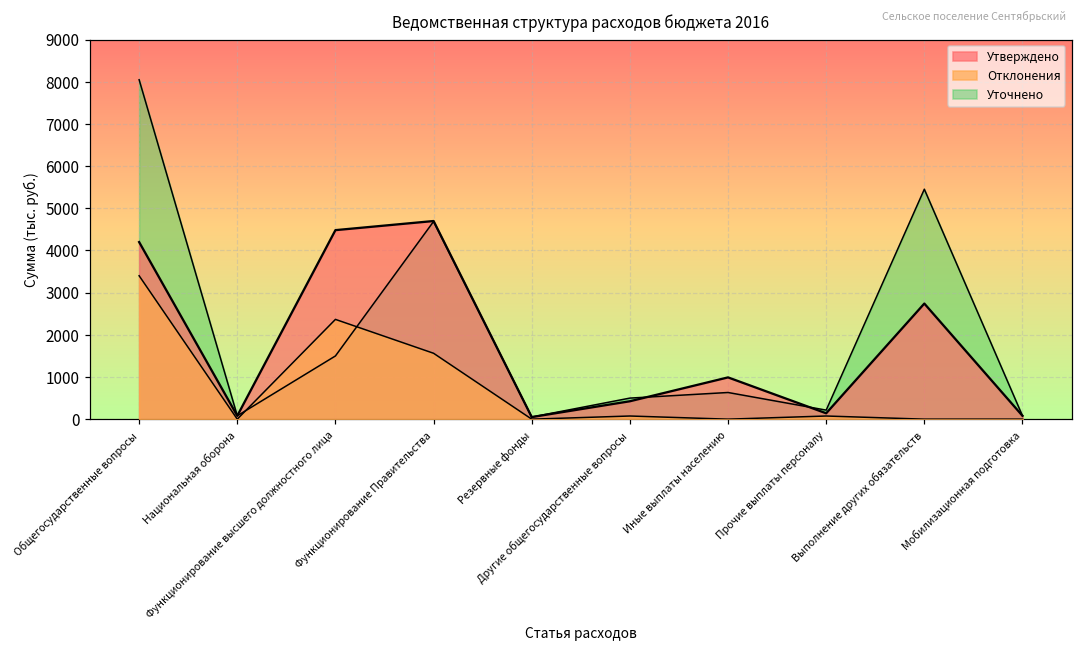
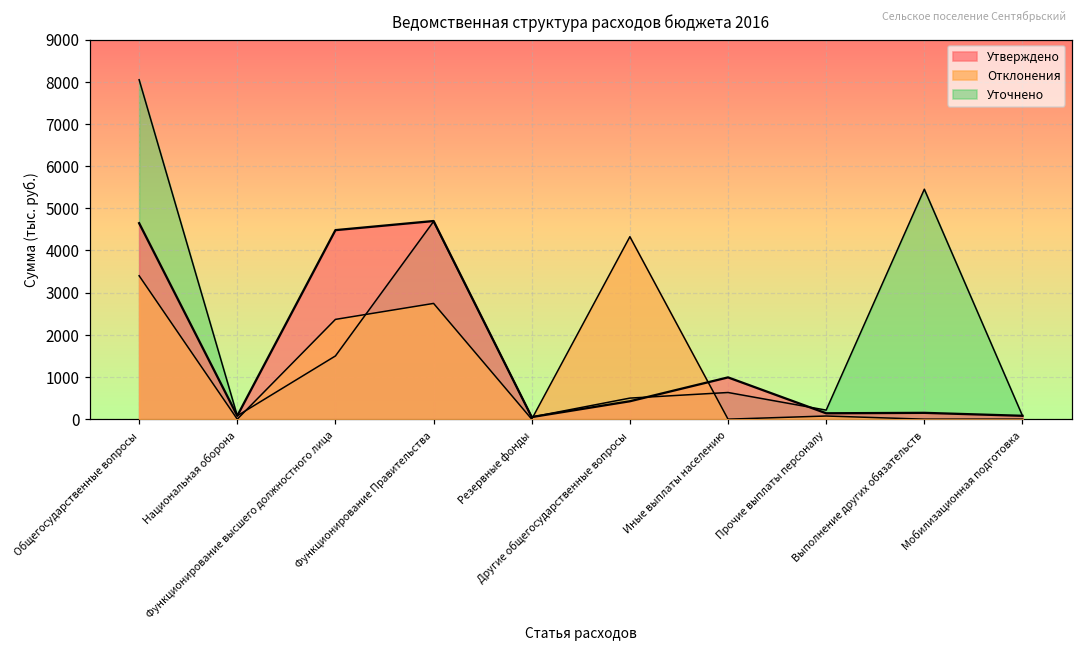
  {
    "Утверждено": {
-     "Общегосударственные вопросы": 4200,
+     "Общегосударственные вопросы": 4600,
      "Функционирование высшего должностного лица": 4500,
      "Другие общегосударственные вопросы": 400,
      "Иные выплаты населению": 1000,
-     "Выполнение других обязательств": 2700
+     "Выполнение других обязательств": 200
    },
    "Отклонения": {
      "Общегосударственные вопросы": 3400,
      "Национальная оборона": 0,
      "Функционирование высшего должностного лица": 2400,
-     "Функционирование Правительства": 1600,
-     "Другие общегосударственные вопросы": 100,
+     "Функционирование Правительства": 2700,
+     "Другие общегосударственные вопросы": 4300,
      "Иные выплаты населению": 0,
      "Выполнение других обязательств": 0,
      "Мобилизационная подготовка": 0
    },
    "Уточнено": {
      "Общегосударственные вопросы": 8000,
      "Функционирование высшего должностного лица": 1500,
      "Другие общегосударственные вопросы": 500,
      "Иные выплаты населению": 600,
      "Прочие выплаты персоналу": 200,
      "Выполнение других обязательств": 5500
    }
  }
